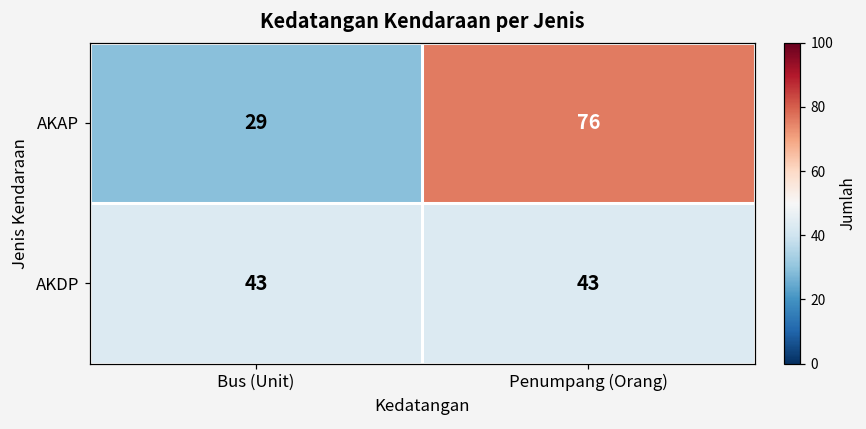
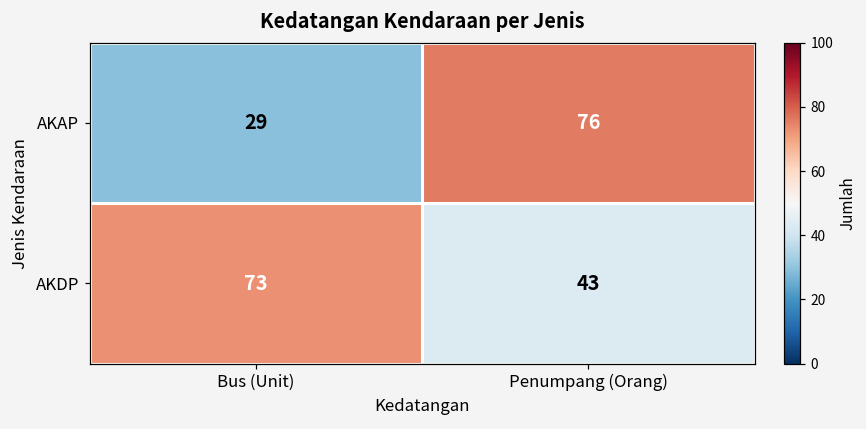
  {
    "AKAP": {
      "Bus (Unit)": 29,
      "Penumpang (Orang)": 76
    },
    "AKDP": {
-     "Bus (Unit)": 43,
+     "Bus (Unit)": 73,
      "Penumpang (Orang)": 43
    }
  }
